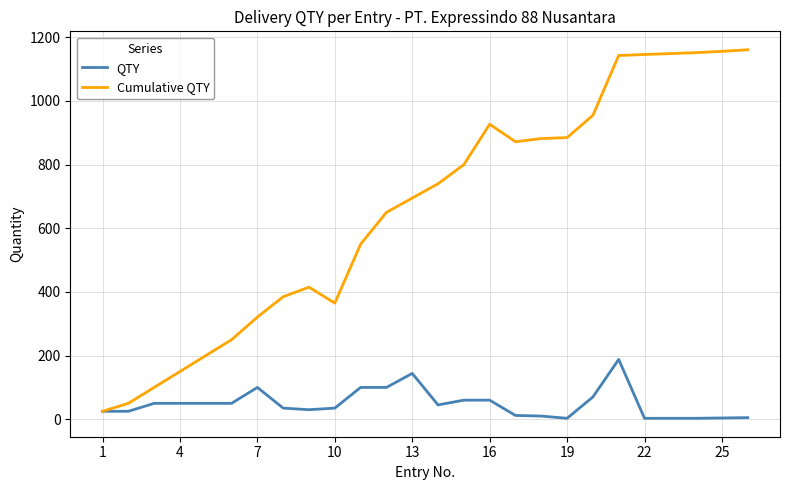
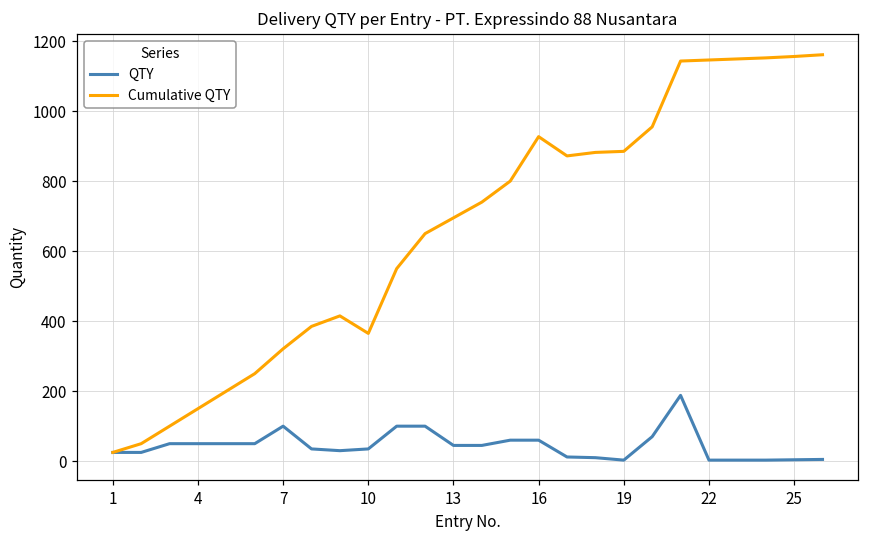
  {
    "QTY": {
      "4": 50,
      "7": 100,
      "10": 40,
-     "13": 140,
+     "13": 50,
      "16": 60,
      "19": 0,
      "22": 0,
      "25": 0
    },
    "Cumulative QTY": {
      "4": 150,
      "7": 320,
      "10": 370,
      "13": 700,
      "16": 930,
      "19": 890,
      "22": 1150,
      "25": 1160
    }
  }
